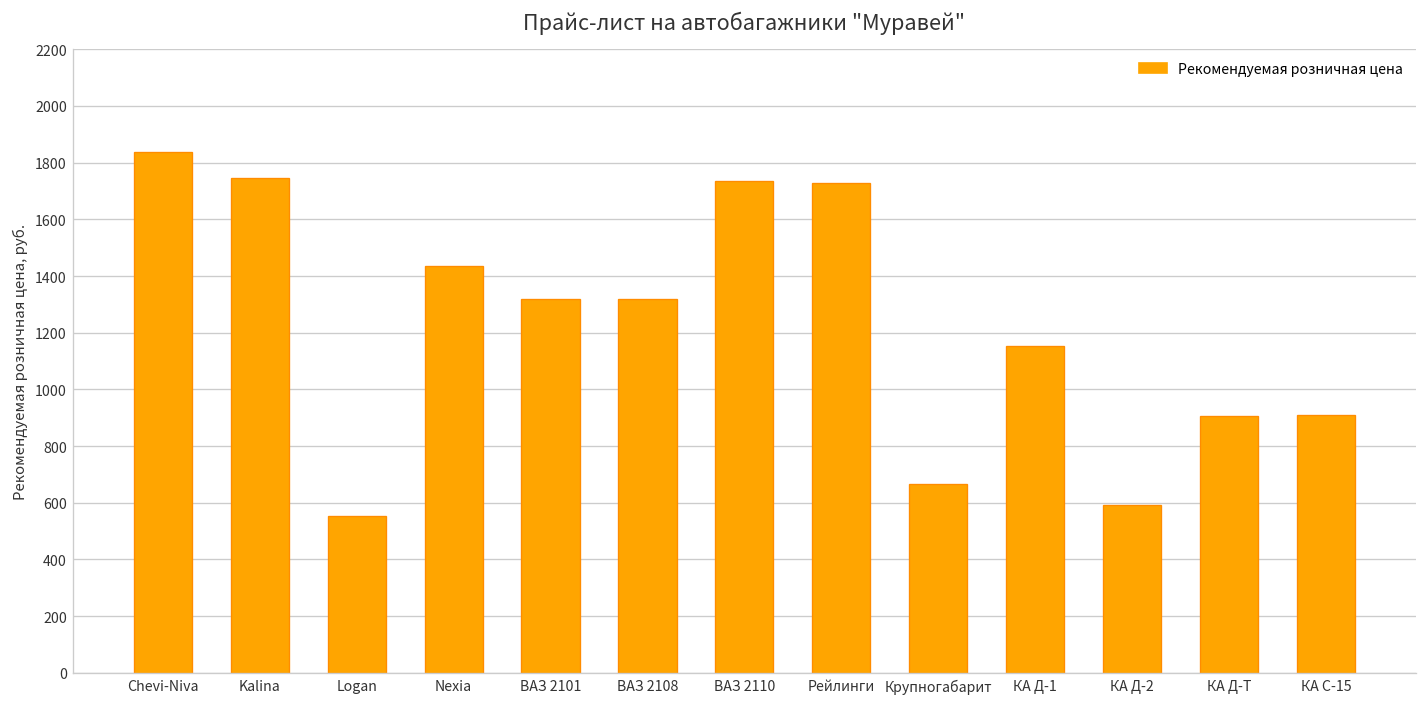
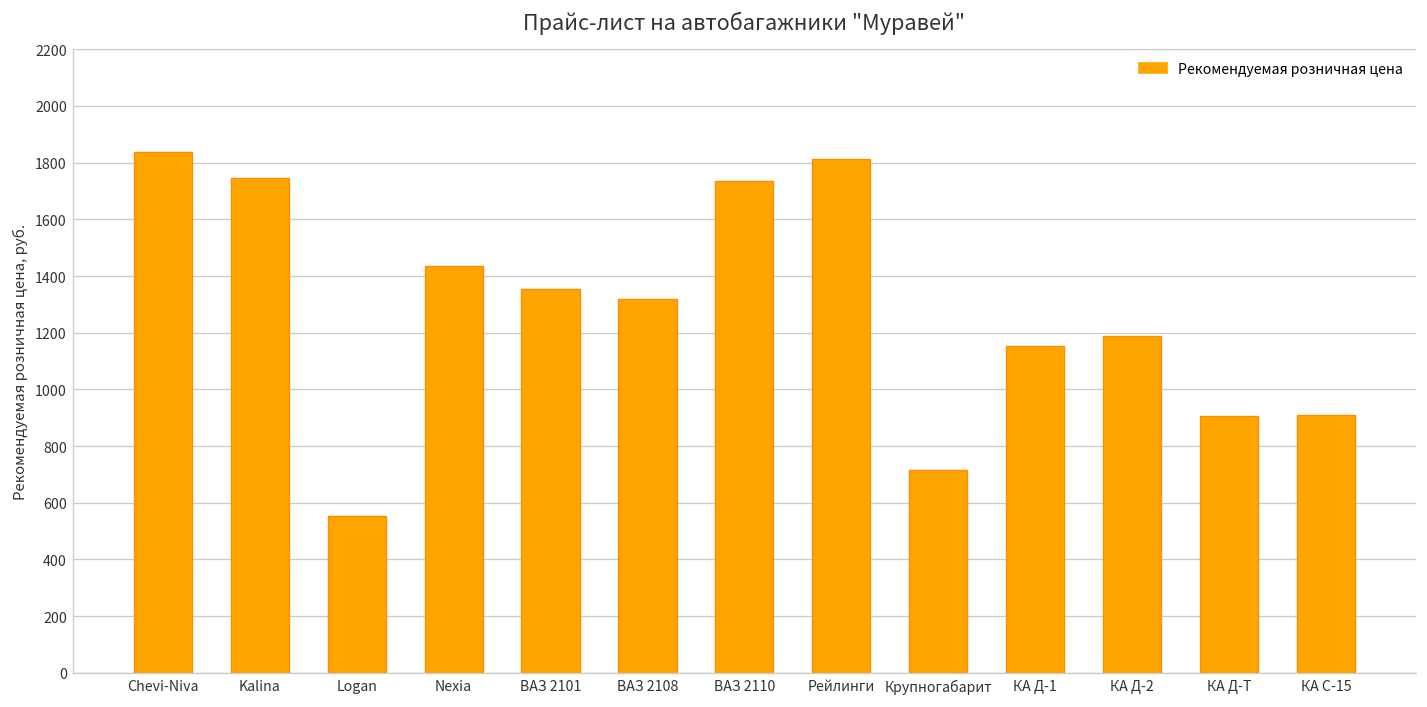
  {
    "Chevi-Niva": 1840,
    "Kalina": 1750,
    "Logan": 550,
    "Nexia": 1440,
-   "ВАЗ 2101": 1320,
+   "ВАЗ 2101": 1350,
    "ВАЗ 2108": 1320,
    "ВАЗ 2110": 1740,
-   "Рейлинги": 1730,
-   "Крупногабарит": 670,
+   "Рейлинги": 1810,
+   "Крупногабарит": 720,
    "КА Д-1": 1150,
-   "КА Д-2": 590,
+   "КА Д-2": 1190,
    "КА Д-Т": 910,
    "КА С-15": 910
  }
